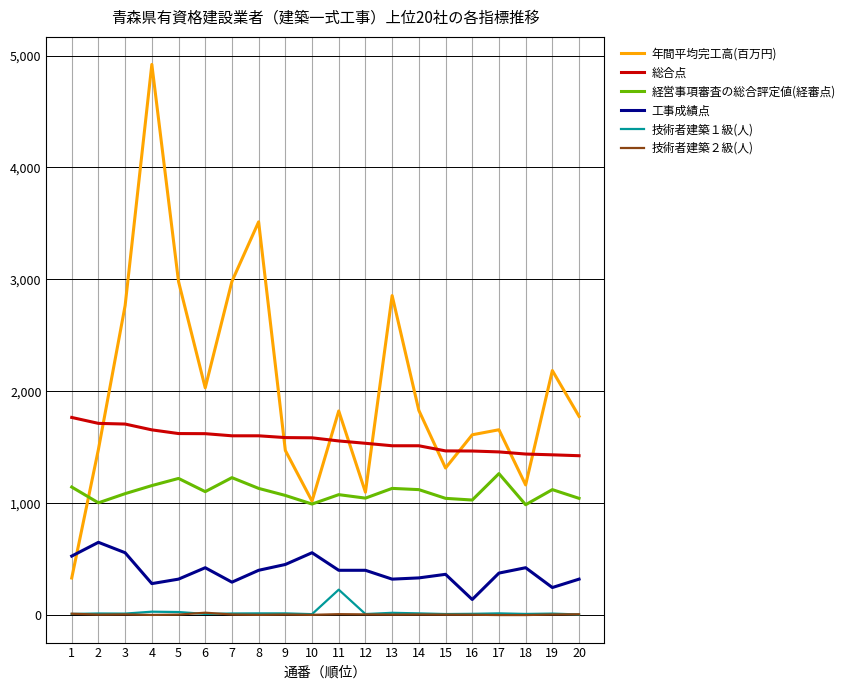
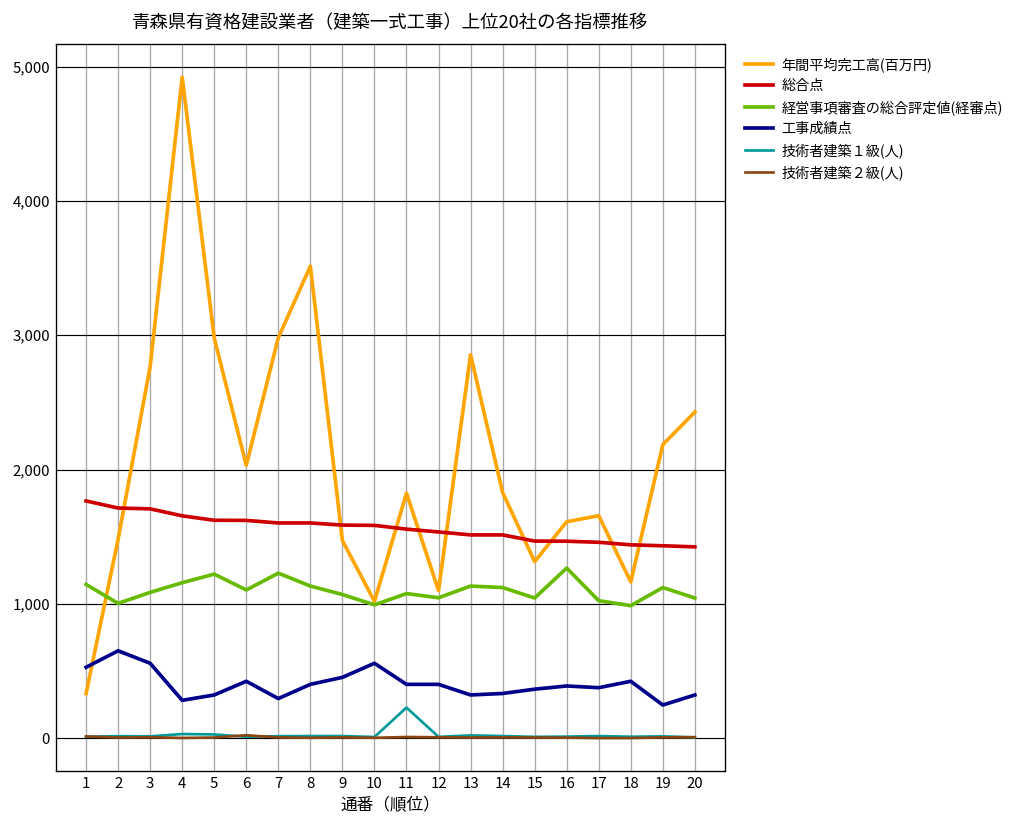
  {
    "年間平均完工高(百万円)": {
      "1": "330",
      "2": "1,480",
      "3": "2,770",
      "4": "4,920",
      "5": "2,980",
      "6": "2,030",
      "7": "2,980",
      "8": "3,510",
      "9": "1,470",
      "10": "1,020",
      "11": "1,820",
      "12": "1,100",
      "13": "2,860",
      "14": "1,830",
      "15": "1,310",
      "16": "1,610",
      "17": "1,660",
      "18": "1,160",
      "19": "2,190",
-     "20": "1,780"
+     "20": "2,430"
    },
    "総合点": {
      "1": "1,770",
      "2": "1,710",
      "3": "1,710",
      "4": "1,660",
      "5": "1,620",
      "6": "1,620",
      "7": "1,600",
      "8": "1,600",
      "9": "1,590",
      "10": "1,580",
      "11": "1,560",
      "12": "1,540",
      "13": "1,510",
      "14": "1,510",
      "15": "1,470",
      "16": "1,470",
      "17": "1,460",
      "18": "1,440",
      "19": "1,430",
      "20": "1,420"
    },
    "経営事項審査の総合評定値(経審点)": {
      "1": "1,140",
      "2": "1,000",
      "3": "1,090",
      "4": "1,160",
      "5": "1,220",
      "6": "1,100",
      "7": "1,230",
      "8": "1,130",
      "9": "1,070",
      "10": "990",
      "11": "1,080",
      "12": "1,050",
      "13": "1,130",
      "14": "1,120",
      "15": "1,040",
-     "16": "1,030",
-     "17": "1,260",
+     "16": "1,270",
+     "17": "1,020",
      "18": "990",
      "19": "1,120",
      "20": "1,040"
    },
    "工事成績点": {
      "1": "530",
      "2": "650",
      "3": "560",
      "4": "280",
      "5": "320",
      "6": "420",
      "7": "290",
      "8": "400",
      "9": "450",
      "10": "560",
      "11": "400",
      "12": "400",
      "13": "320",
      "14": "330",
      "15": "360",
-     "16": "140",
+     "16": "390",
      "17": "380",
      "18": "420",
      "19": "250",
      "20": "320"
    },
    "技術者建築１級(人)": {
      "4": "30",
      "5": "30",
      "11": "230"
    },
    "技術者建築２級(人)": {
      "4": "0",
      "5": "0",
      "11": "10"
    }
  }
